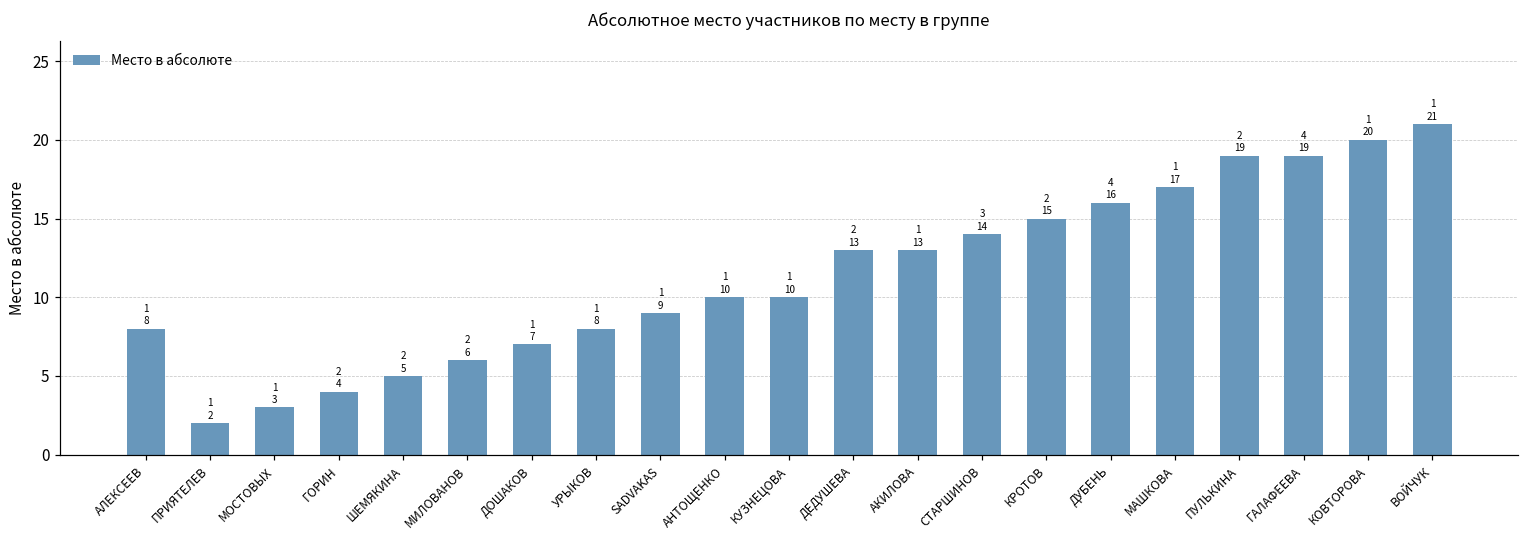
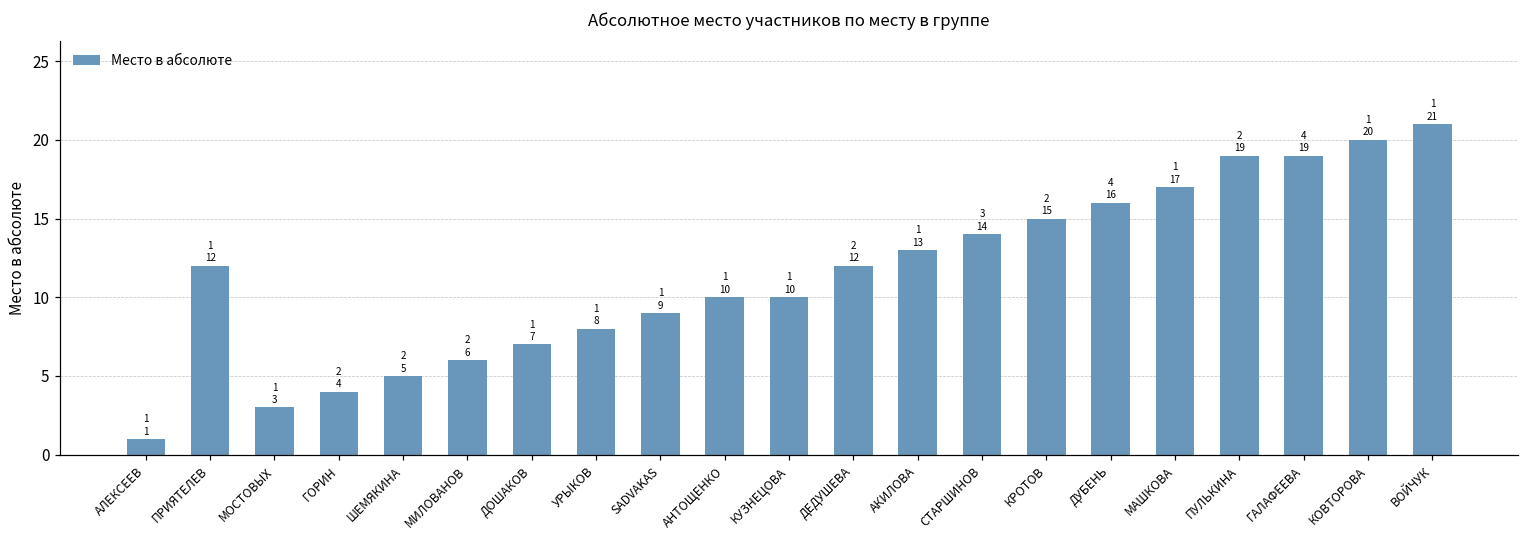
  {
-   "АЛЕКСЕЕВ": 8,
-   "ПРИЯТЕЛЕВ": 2,
+   "АЛЕКСЕЕВ": 1,
+   "ПРИЯТЕЛЕВ": 12,
    "МОСТОВЫХ": 3,
    "ГОРИН": 4,
    "ШЕМЯКИНА": 5,
    "МИЛОВАНОВ": 6,
    "ДОШАКОВ": 7,
    "УРЫКОВ": 8,
    "SADVAKAS": 9,
    "АНТОЩЕНКО": 10,
    "КУЗНЕЦОВА": 10,
-   "ДЕДУШЕВА": 13,
+   "ДЕДУШЕВА": 12,
    "АКИЛОВА": 13,
    "СТАРШИНОВ": 14,
    "КРОТОВ": 15,
    "ДУБЕНЬ": 16,
    "МАШКОВА": 17,
    "ПУЛЬКИНА": 19,
    "ГАЛАФЕЕВА": 19,
    "КОВТОРОВА": 20,
    "ВОЙЧУК": 21
  }
